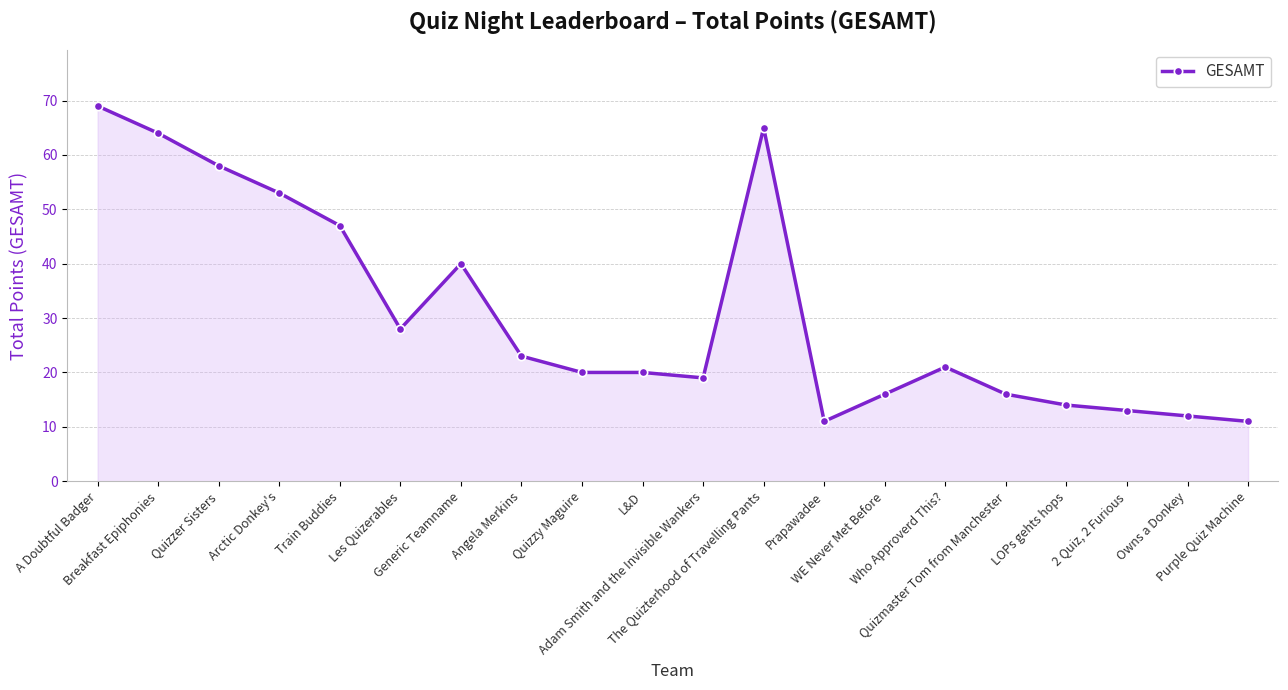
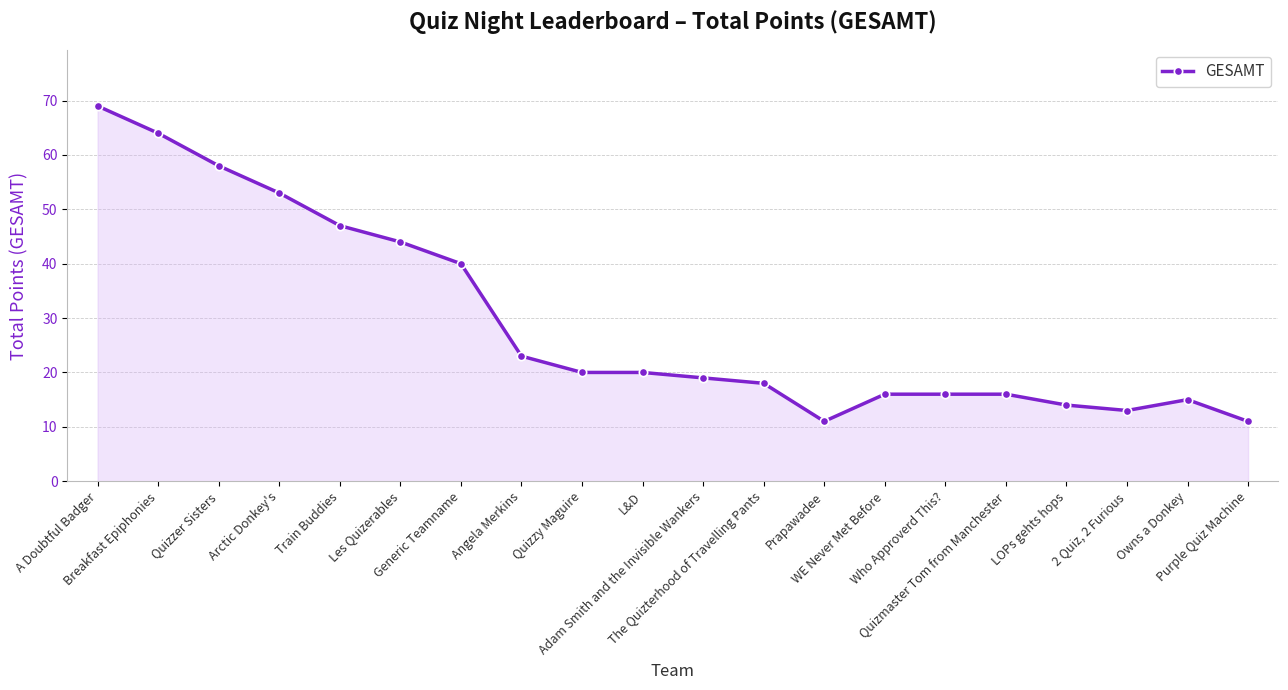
  {
    "A Doubtful Badger": 69,
    "Breakfast Epiphonies": 64,
    "Quizzer Sisters": 58,
    "Arctic Donkey's": 53,
    "Train Buddies": 47,
-   "Les Quizerables": 28,
+   "Les Quizerables": 44,
    "Generic Teamname": 40,
    "Angela Merkins": 23,
    "Quizzy Maguire": 20,
    "L&D": 20,
    "Adam Smith and the Invisible Wankers": 19,
-   "The Quizterhood of Travelling Pants": 65,
+   "The Quizterhood of Travelling Pants": 18,
    "Prapawadee": 11,
    "WE Never Met Before": 16,
-   "Who Approverd This?": 21,
+   "Who Approverd This?": 16,
    "Quizmaster Tom from Manchester": 16,
    "LOPs gehts hops": 14,
    "2 Quiz, 2 Furious": 13,
-   "Owns a Donkey": 12,
+   "Owns a Donkey": 15,
    "Purple Quiz Machine": 11
  }
